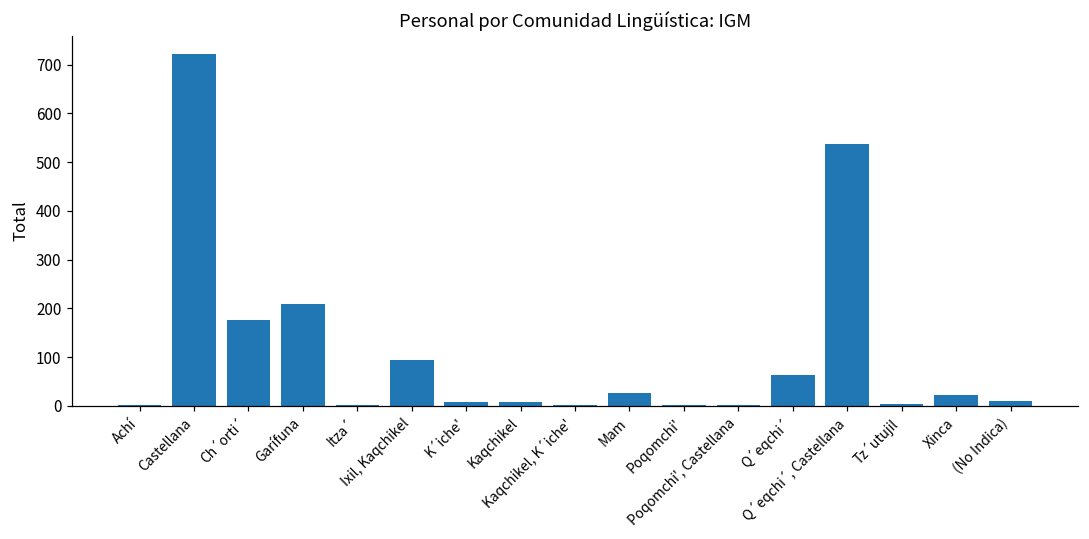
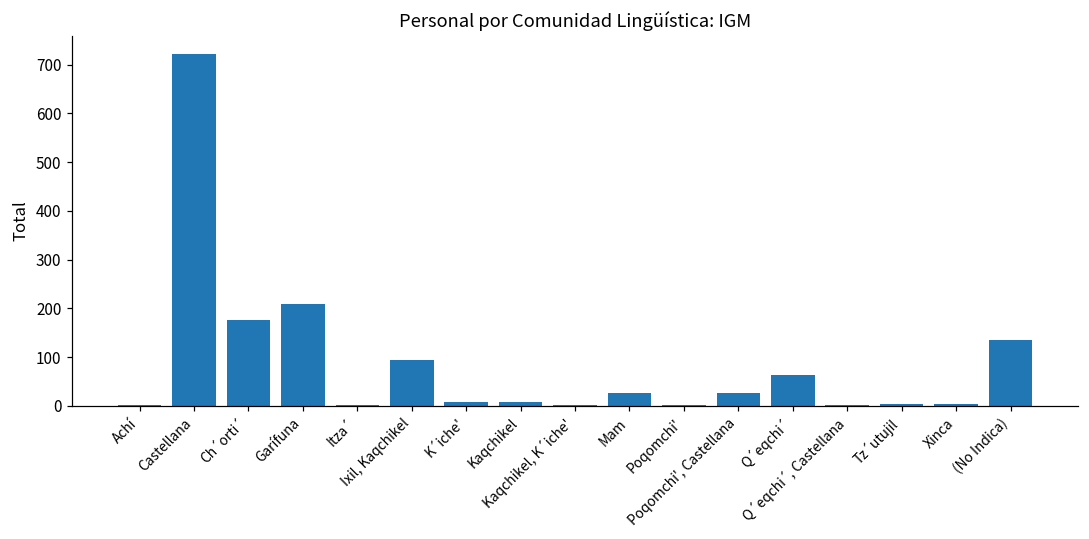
  {
    "Castellana": 720,
    "Ch´orti´": 180,
    "Garífuna": 210,
    "Ixil, Kaqchikel": 90,
    "K´iche'": 10,
    "Kaqchikel": 10,
    "Mam": 30,
-   "Poqomchi', Castellana": 0,
+   "Poqomchi', Castellana": 30,
    "Q´eqchi´": 60,
-   "Q´eqchi´, Castellana": 540,
-   "Xinca": 20,
-   "(No Indica)": 10
+   "Q´eqchi´, Castellana": 0,
+   "Xinca": 0,
+   "(No Indica)": 140
  }
